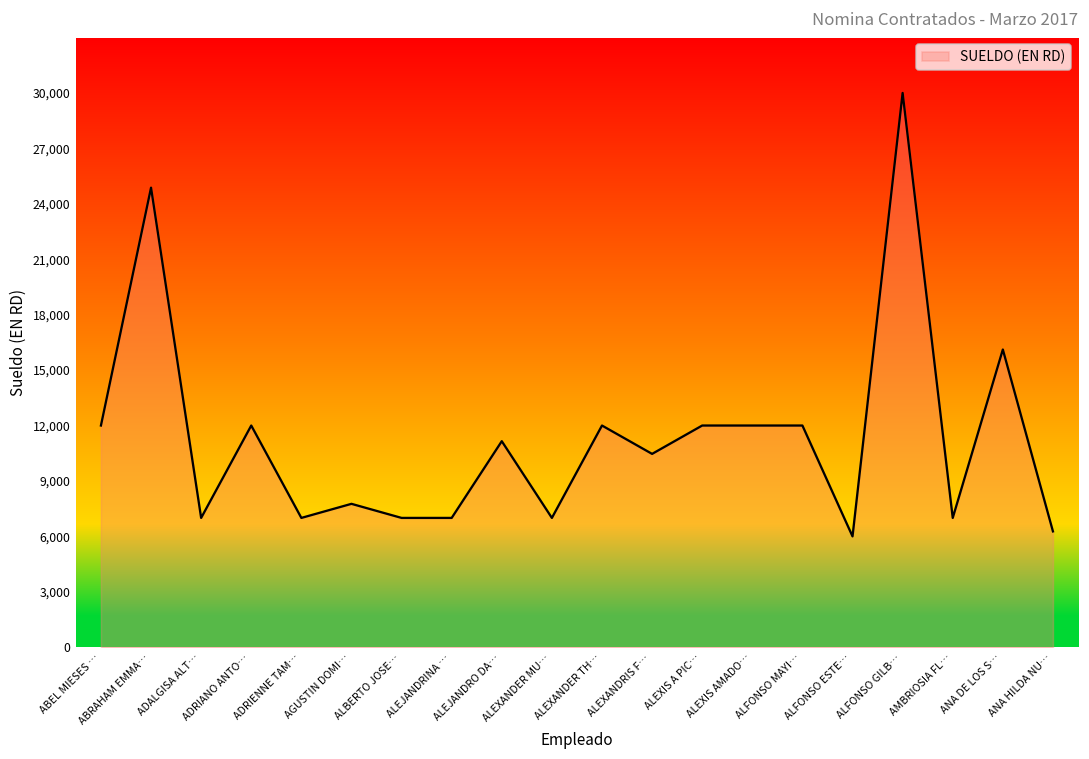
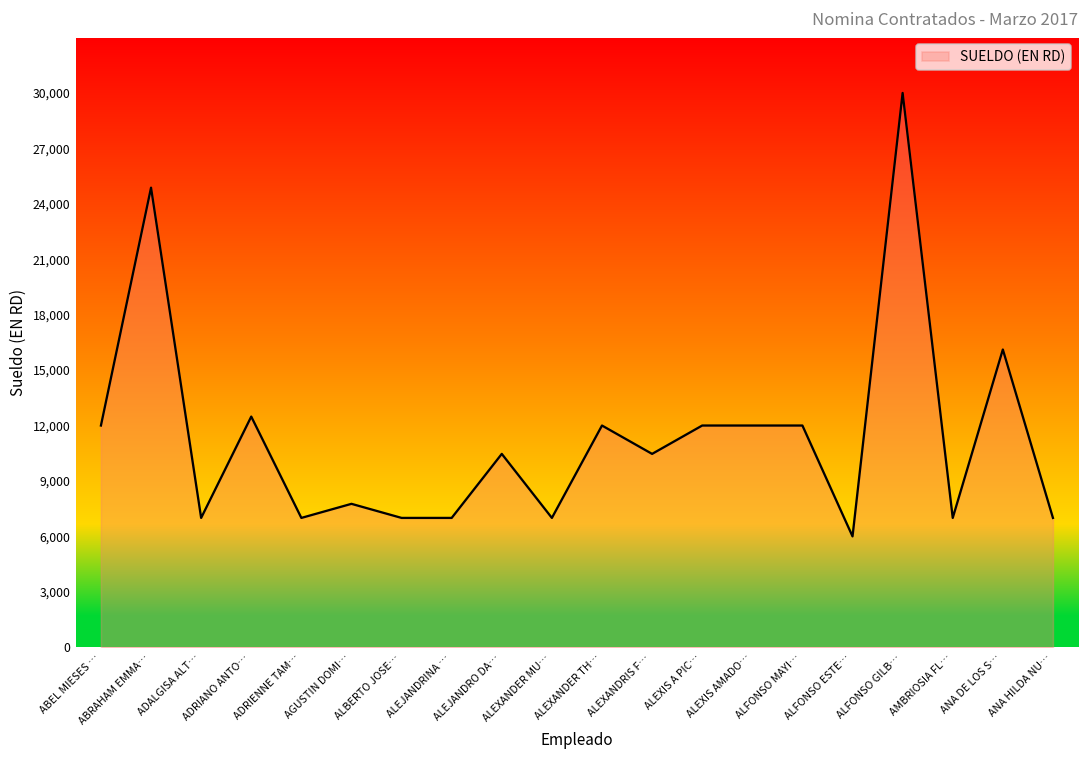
  {
    "ABEL MIESES …": "12,000",
    "ABRAHAM EMMA…": "24,900",
    "ADALGISA ALT…": "7,000",
-   "ADRIANO ANTO…": "12,000",
+   "ADRIANO ANTO…": "12,500",
    "ADRIENNE TAM…": "7,000",
    "AGUSTIN DOMI…": "7,800",
    "ALBERTO JOSE…": "7,000",
    "ALEJANDRINA …": "7,000",
-   "ALEJANDRO DA…": "11,200",
+   "ALEJANDRO DA…": "10,500",
    "ALEXANDER MU…": "7,000",
    "ALEXANDER TH…": "12,000",
    "ALEXANDRIS F…": "10,500",
    "ALEXIS A PIC…": "12,000",
    "ALEXIS AMADO…": "12,000",
    "ALFONSO MAYI…": "12,000",
    "ALFONSO ESTE…": "6,000",
    "ALFONSO GILB…": "30,000",
    "AMBRIOSIA FL…": "7,000",
    "ANA DE LOS S…": "16,100",
-   "ANA HILDA NU…": "6,300"
+   "ANA HILDA NU…": "7,000"
  }
